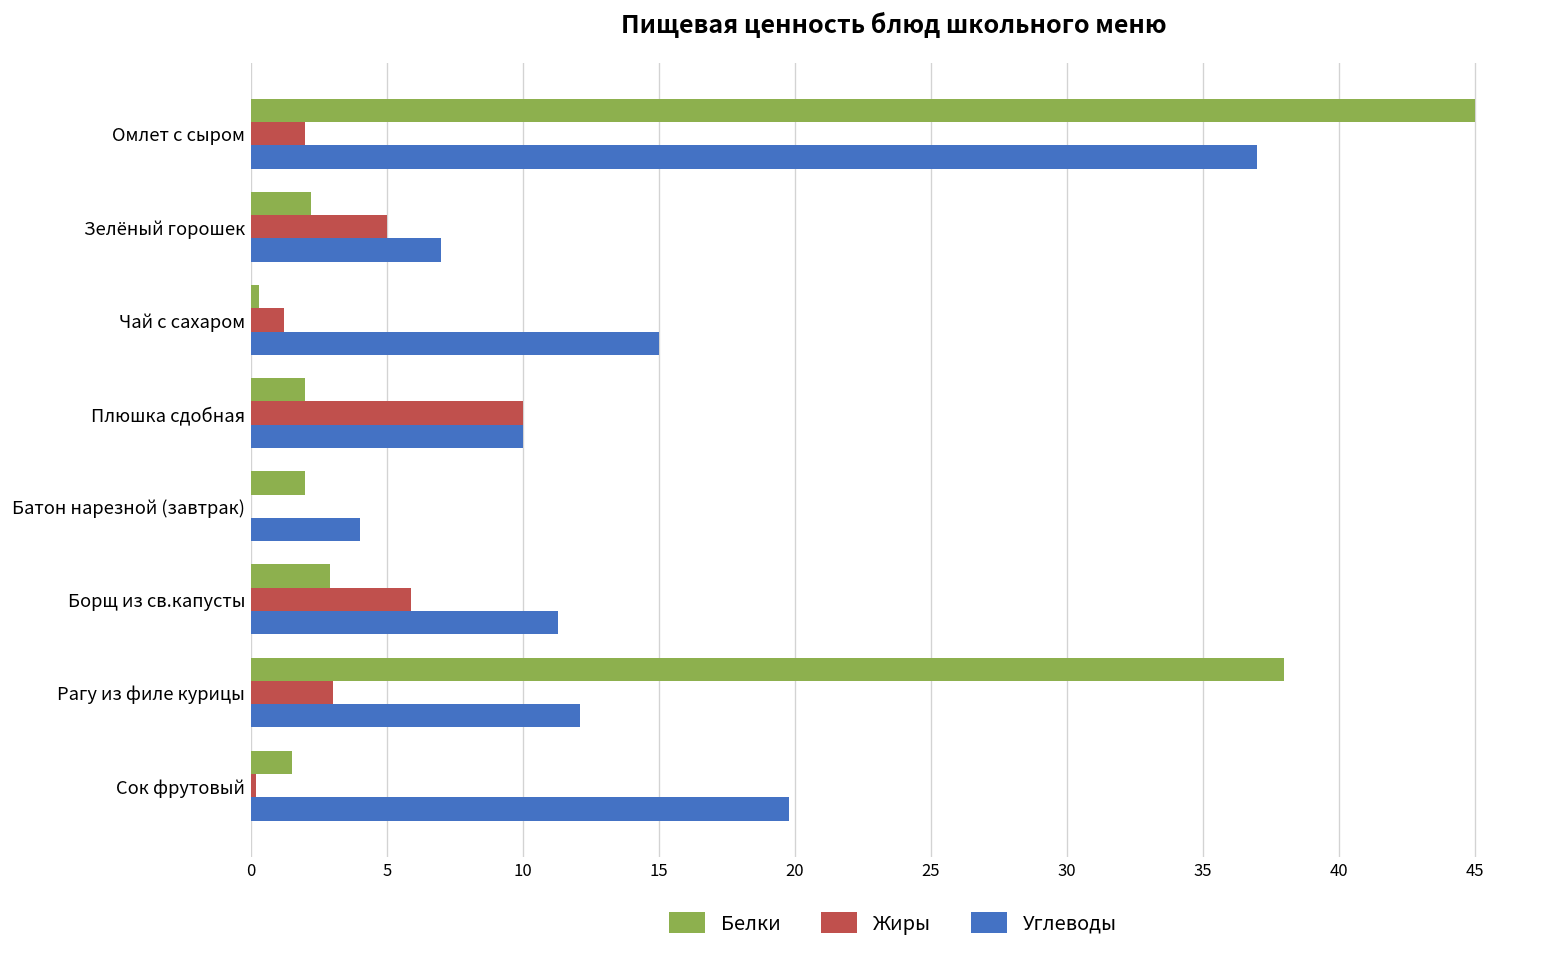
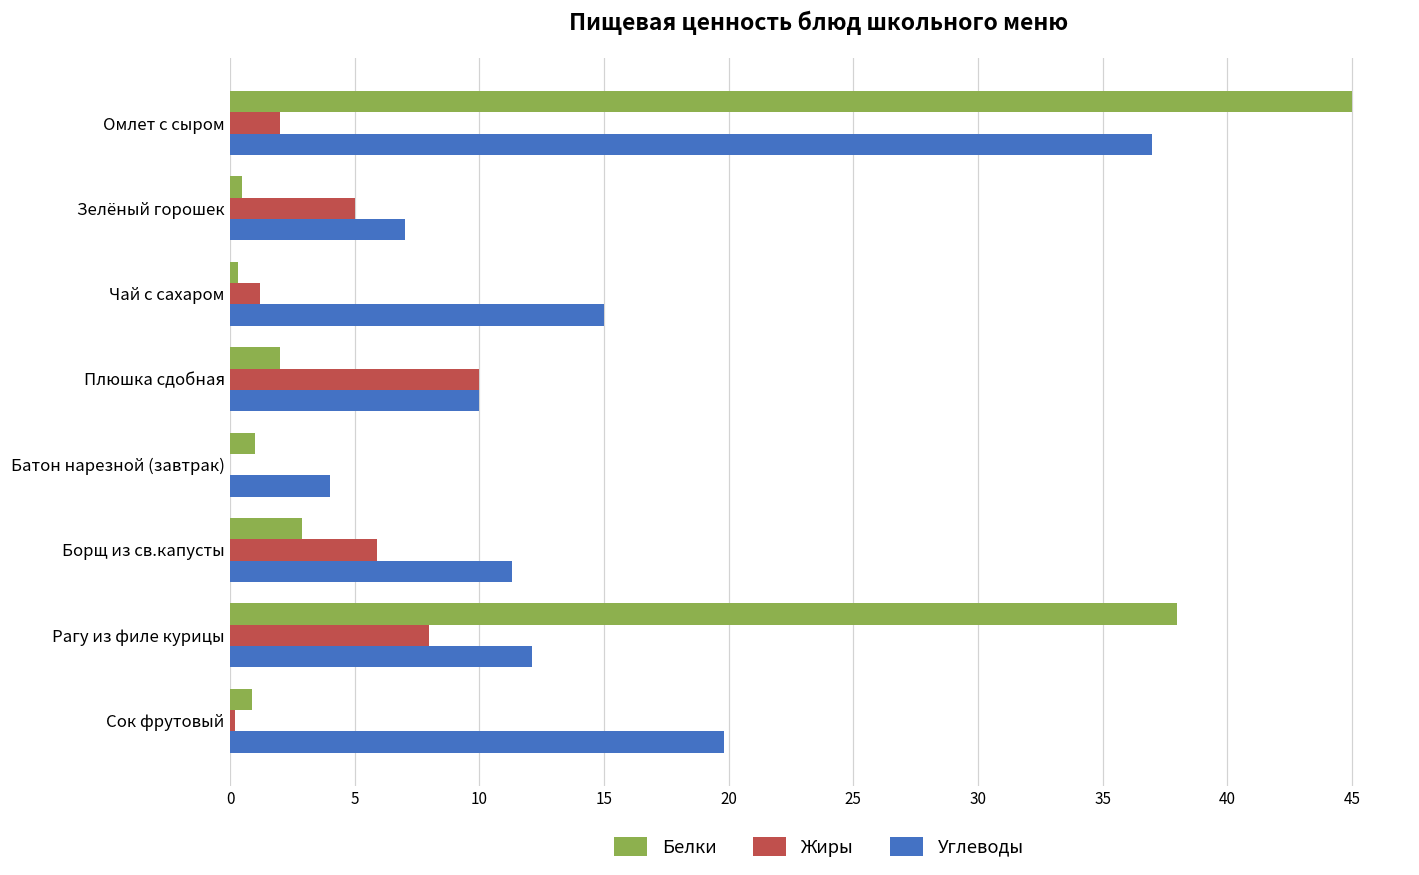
  {
    "Белки": {
      "Омлет с сыром": 45.0,
-     "Зелёный горошек": 2.2,
+     "Зелёный горошек": 0.5,
      "Чай с сахаром": 0.3,
      "Плюшка сдобная": 2.0,
-     "Батон нарезной (завтрак)": 2,
+     "Батон нарезной (завтрак)": 1,
      "Борщ из св.капусты": 2.9,
      "Рагу из филе курицы": 38.0,
-     "Сок фрутовый": 1.5
+     "Сок фрутовый": 0.9
    },
    "Жиры": {
      "Омлет с сыром": 2,
      "Зелёный горошек": 5,
      "Чай с сахаром": 1.2,
      "Плюшка сдобная": 10,
      "Батон нарезной (завтрак)": 0,
      "Борщ из св.капусты": 6,
-     "Рагу из филе курицы": 3,
+     "Рагу из филе курицы": 8,
      "Сок фрутовый": 0.2
    },
    "Углеводы": {
      "Омлет с сыром": 37.0,
      "Зелёный горошек": 7.0,
      "Чай с сахаром": 15.0,
      "Плюшка сдобная": 10.0,
      "Батон нарезной (завтрак)": 4.0,
      "Борщ из св.капусты": 11.3,
      "Рагу из филе курицы": 12.1,
      "Сок фрутовый": 19.8
    }
  }
